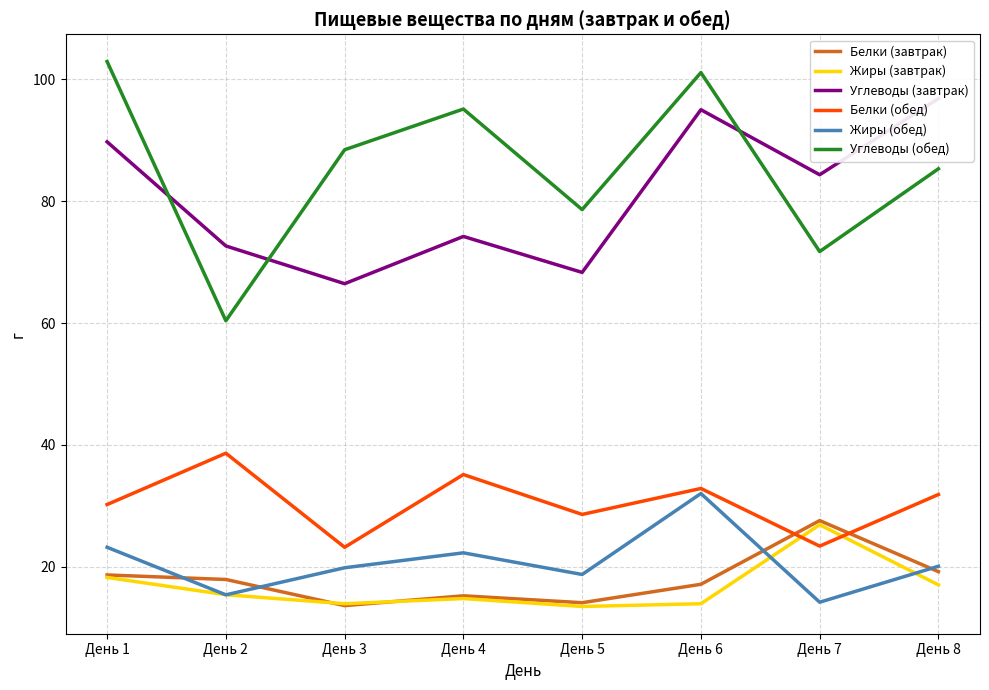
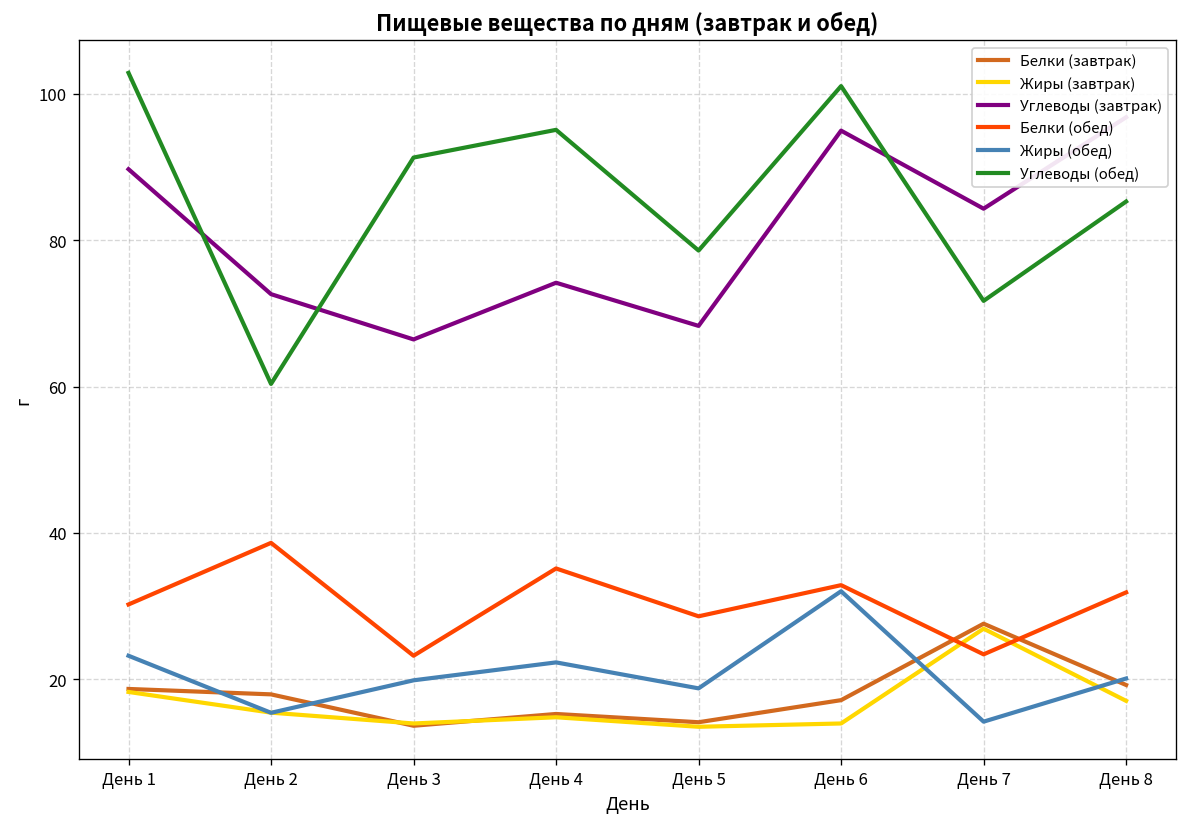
  {
    "Белки (завтрак)": {
      "День 2": 18,
      "День 4": 15,
      "День 5": 14,
      "День 6": 17,
      "День 7": 28,
      "День 8": 19
    },
    "Жиры (завтрак)": {
      "День 4": 15,
      "День 5": 14,
      "День 6": 14,
      "День 7": 27,
      "День 8": 17
    },
    "Углеводы (завтрак)": {
      "День 1": 90,
      "День 2": 73,
      "День 3": 66,
      "День 4": 74,
      "День 5": 68,
      "День 6": 95,
      "День 7": 84
    },
    "Белки (обед)": {
      "День 1": 30,
      "День 2": 39,
      "День 3": 23,
      "День 4": 35,
      "День 5": 29,
      "День 6": 33,
      "День 7": 23,
      "День 8": 32
    },
    "Жиры (обед)": {
      "День 1": 23,
      "День 3": 20,
      "День 4": 22,
      "День 5": 19,
      "День 6": 32,
      "День 7": 14,
      "День 8": 20
    },
    "Углеводы (обед)": {
      "День 1": 103,
      "День 2": 60,
-     "День 3": 88,
+     "День 3": 91,
      "День 4": 95,
      "День 5": 79,
      "День 6": 101,
      "День 7": 72,
      "День 8": 85
    }
  }
